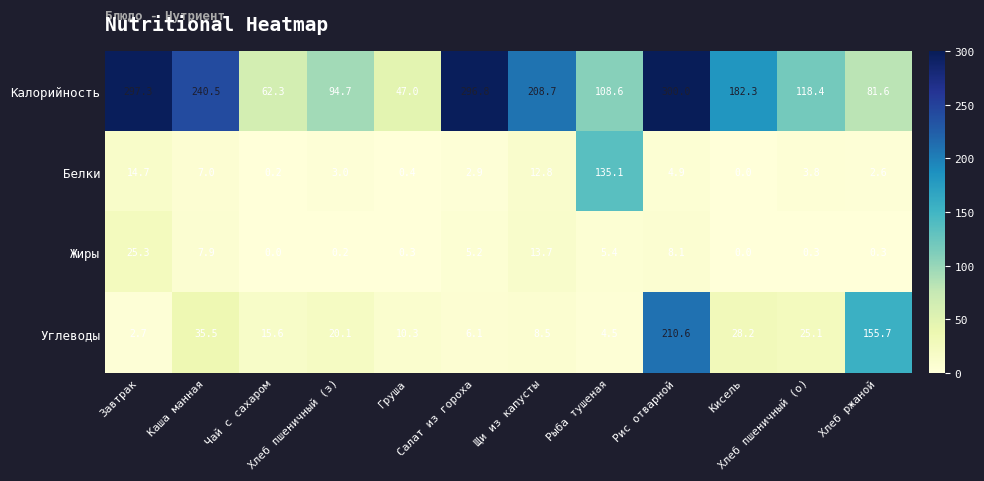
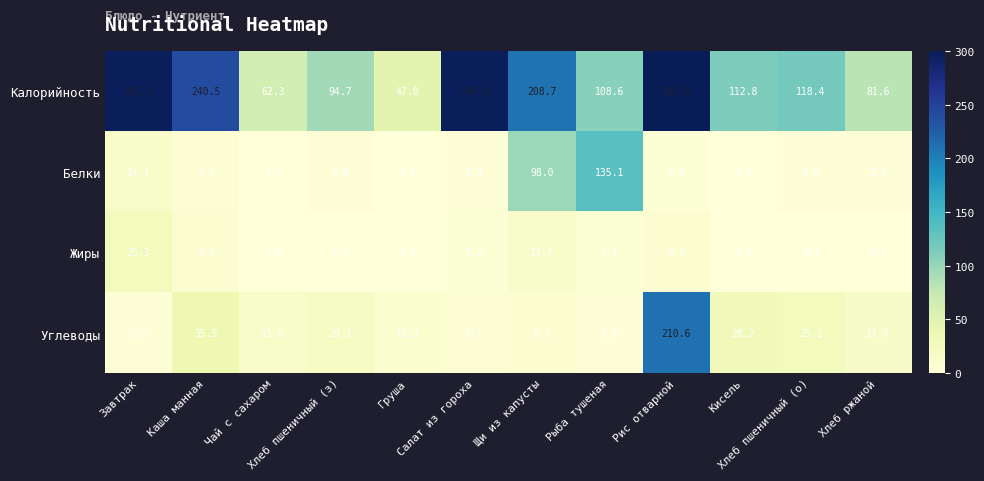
  {
    "Калорийность": {
      "Каша манная": 240.5,
      "Чай с сахаром": 62.3,
      "Хлеб пшеничный (з)": 94.7,
      "Груша": 47.0,
      "Щи из капусты": 208.7,
      "Рыба тушеная": 108.6,
-     "Кисель": 182.3,
+     "Кисель": 112.8,
      "Хлеб пшеничный (о)": 118.4,
      "Хлеб ржаной": 81.6
    },
    "Белки": {
      "Завтрак": 14.7,
-     "Щи из капусты": 12.8,
+     "Щи из капусты": 98.0,
      "Рыба тушеная": 135.1
    },
    "Жиры": {
      "Завтрак": 25.3,
      "Щи из капусты": 13.7
    },
    "Углеводы": {
      "Каша манная": 35.5,
      "Чай с сахаром": 15.6,
      "Хлеб пшеничный (з)": 20.1,
      "Груша": 10.3,
      "Рис отварной": 210.6,
      "Кисель": 28.2,
      "Хлеб пшеничный (о)": 25.1,
-     "Хлеб ржаной": 155.7
+     "Хлеб ржаной": 17.0
    }
  }
